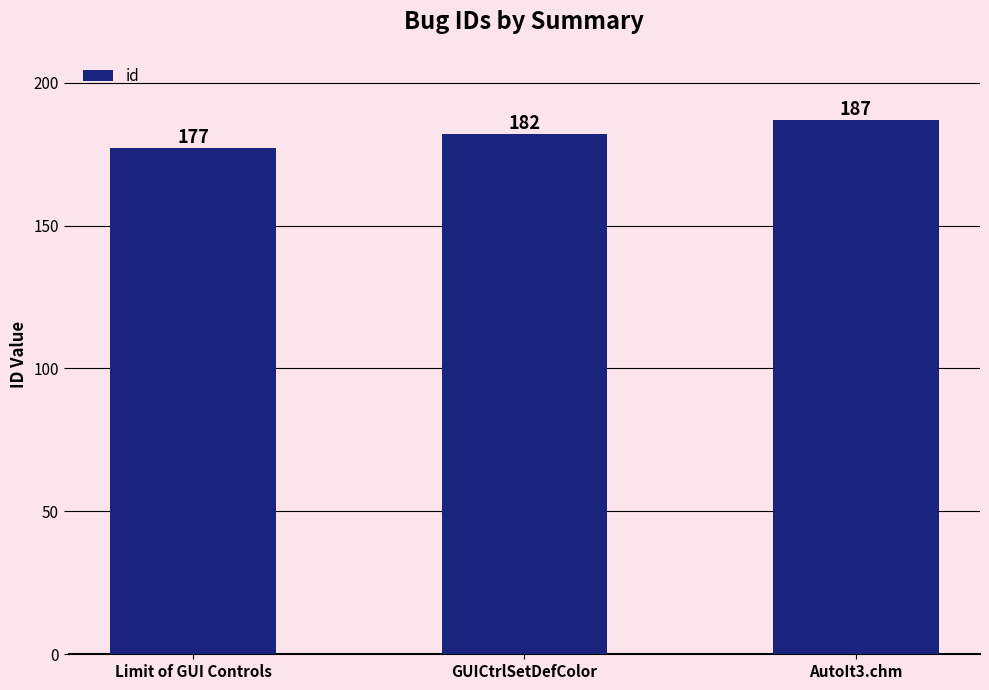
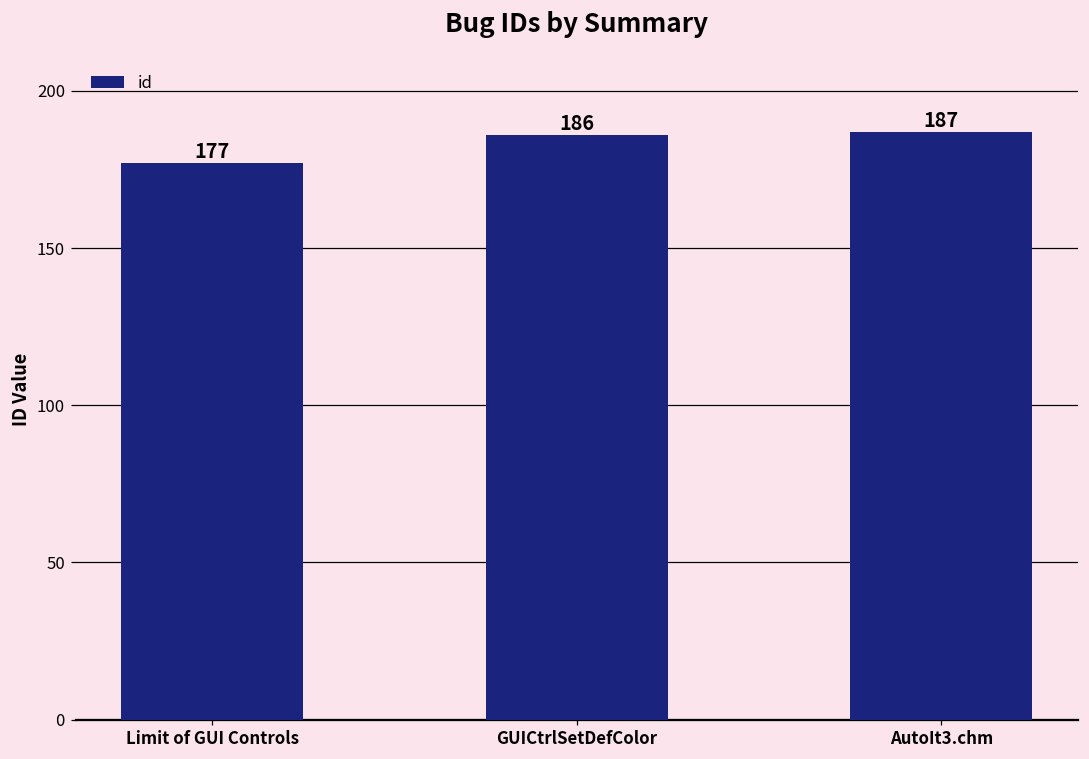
  {
    "Limit of GUI Controls": 177,
-   "GUICtrlSetDefColor": 182,
+   "GUICtrlSetDefColor": 186,
    "AutoIt3.chm": 187
  }
